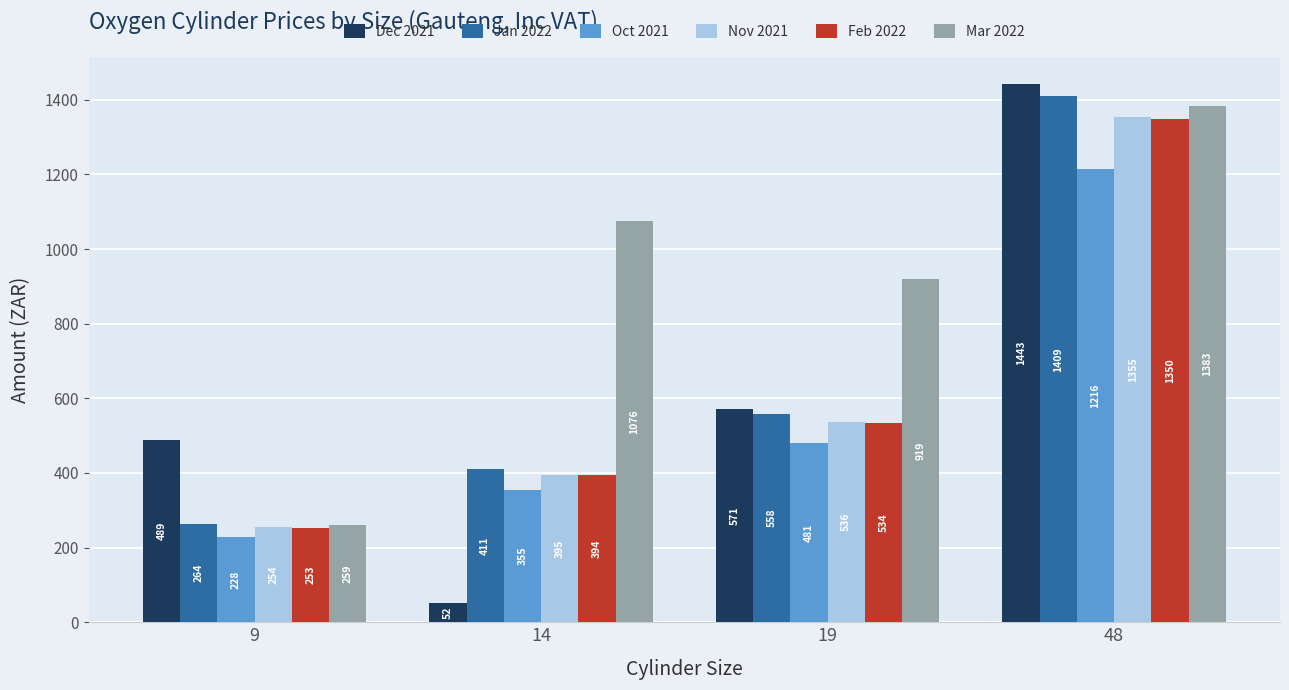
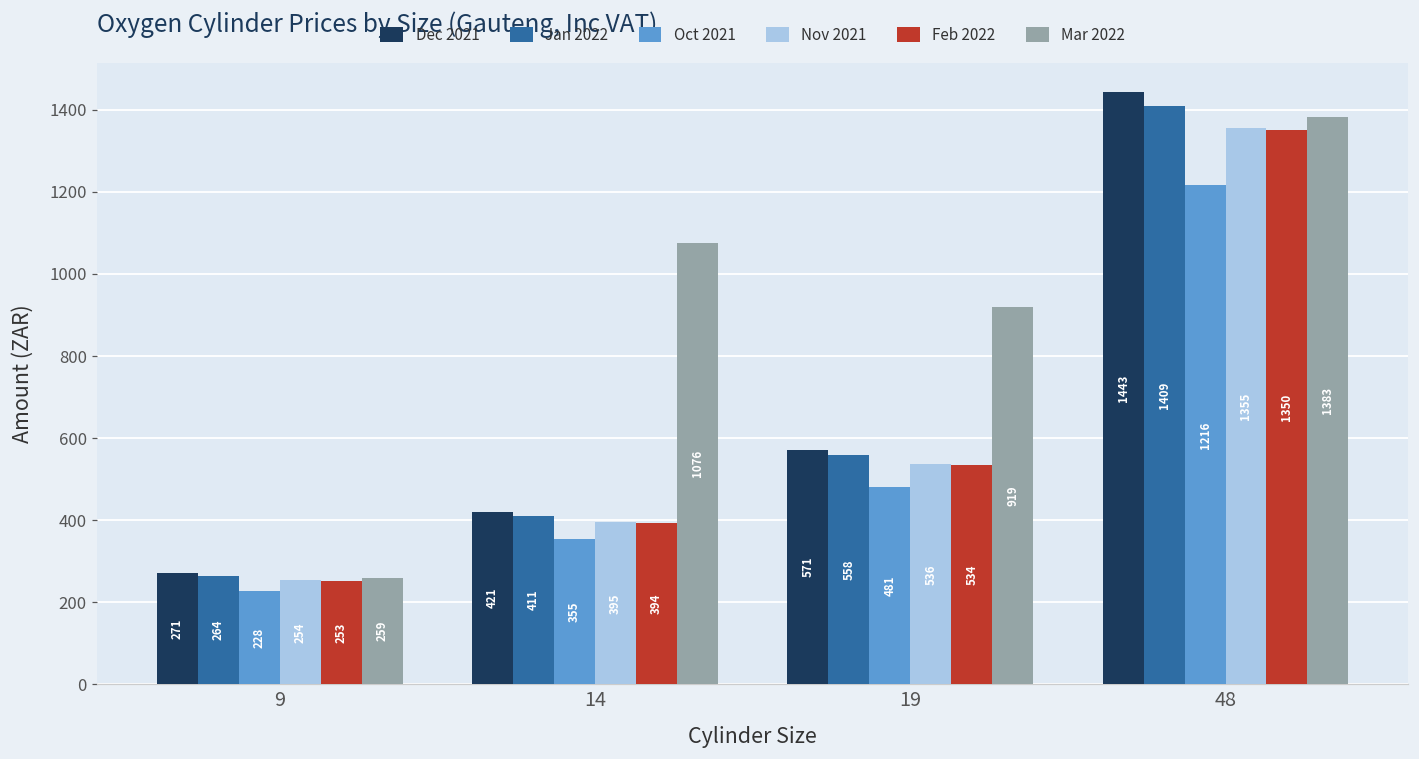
  {
    "Dec 2021": {
-     "9": 489,
-     "14": 52,
+     "9": 271,
+     "14": 421,
      "19": 571,
      "48": 1443
    },
    "Jan 2022": {
      "9": 264,
      "14": 411,
      "19": 558,
      "48": 1409
    },
    "Oct 2021": {
      "9": 228,
      "14": 355,
      "19": 481,
      "48": 1216
    },
    "Nov 2021": {
      "9": 254,
      "14": 395,
      "19": 536,
      "48": 1355
    },
    "Feb 2022": {
      "9": 253,
      "14": 394,
      "19": 534,
      "48": 1350
    },
    "Mar 2022": {
      "9": 259,
      "14": 1076,
      "19": 919,
      "48": 1383
    }
  }
